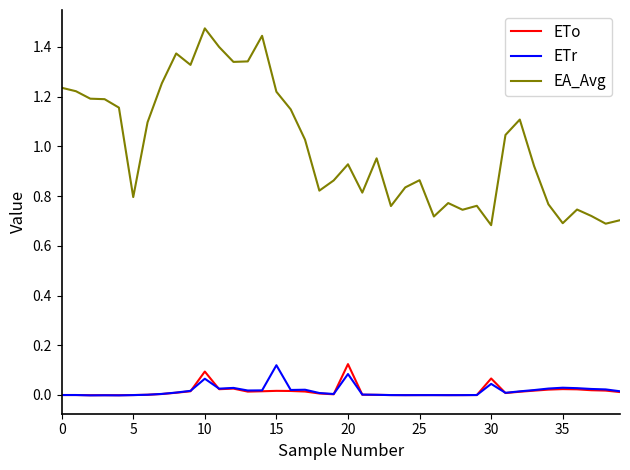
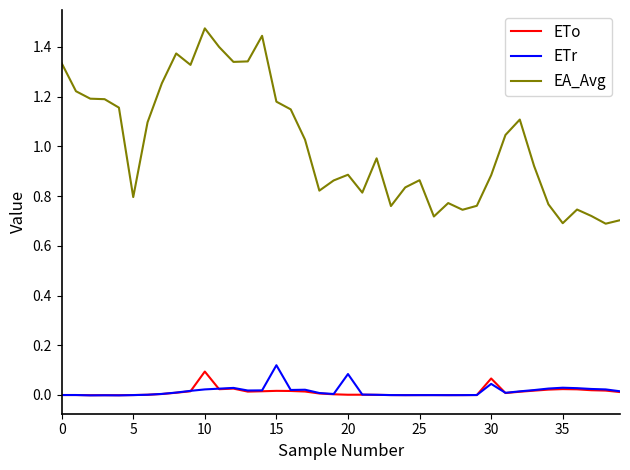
  {
    "ETo": {
      "10": 0.09,
      "15": 0.02,
-     "20": 0.12,
+     "20": 0.00,
      "30": 0.07
    },
    "ETr": {
-     "10": 0.07,
+     "10": 0.02,
      "15": 0.12,
      "20": 0.08,
      "30": 0.04
    },
    "EA_Avg": {
-     "0": 1.24,
+     "0": 1.34,
      "5": 0.80,
      "10": 1.48,
-     "15": 1.22,
-     "20": 0.93,
+     "15": 1.18,
+     "20": 0.89,
      "25": 0.86,
-     "30": 0.68,
+     "30": 0.88,
      "35": 0.69
    }
  }
